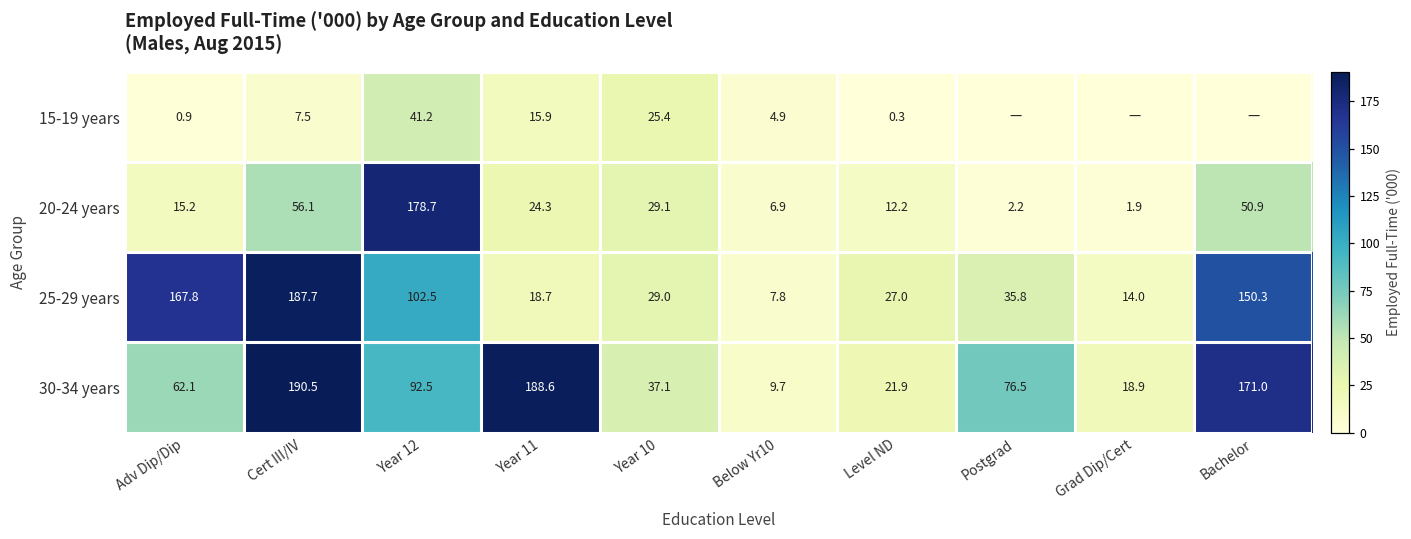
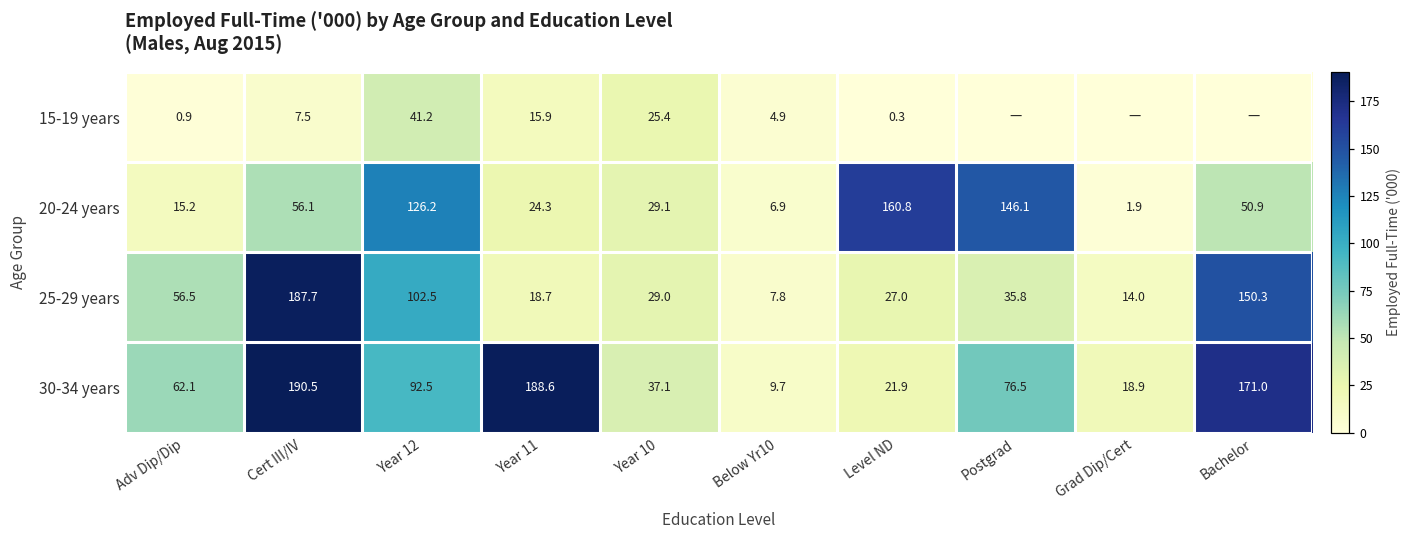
  {
    "15-19 years": {
      "Adv Dip/Dip": 0.9,
      "Cert III/IV": 7.5,
      "Year 12": 41.2,
      "Year 11": 15.9,
      "Year 10": 25.4,
      "Below Yr10": 4.9,
      "Level ND": 0.3
    },
    "20-24 years": {
      "Adv Dip/Dip": 15.2,
      "Cert III/IV": 56.1,
-     "Year 12": 178.7,
+     "Year 12": 126.2,
      "Year 11": 24.3,
      "Year 10": 29.1,
      "Below Yr10": 6.9,
-     "Level ND": 12.2,
-     "Postgrad": 2.2,
+     "Level ND": 160.8,
+     "Postgrad": 146.1,
      "Grad Dip/Cert": 1.9,
      "Bachelor": 50.9
    },
    "25-29 years": {
-     "Adv Dip/Dip": 167.8,
+     "Adv Dip/Dip": 56.5,
      "Cert III/IV": 187.7,
      "Year 12": 102.5,
      "Year 11": 18.7,
      "Year 10": 29.0,
      "Below Yr10": 7.8,
      "Level ND": 27.0,
      "Postgrad": 35.8,
      "Grad Dip/Cert": 14.0,
      "Bachelor": 150.3
    },
    "30-34 years": {
      "Adv Dip/Dip": 62.1,
      "Cert III/IV": 190.5,
      "Year 12": 92.5,
      "Year 11": 188.6,
      "Year 10": 37.1,
      "Below Yr10": 9.7,
      "Level ND": 21.9,
      "Postgrad": 76.5,
      "Grad Dip/Cert": 18.9,
      "Bachelor": 171.0
    }
  }
